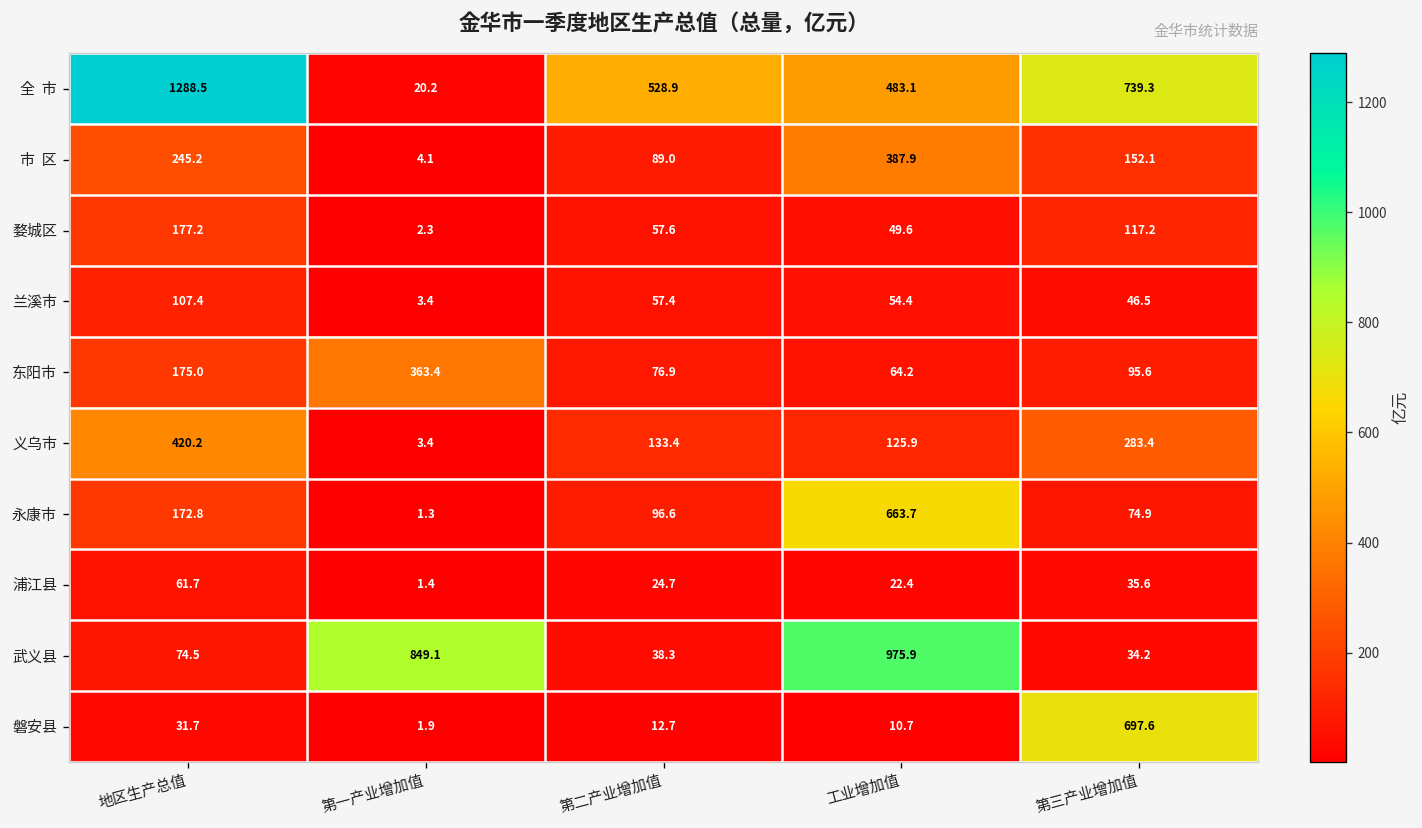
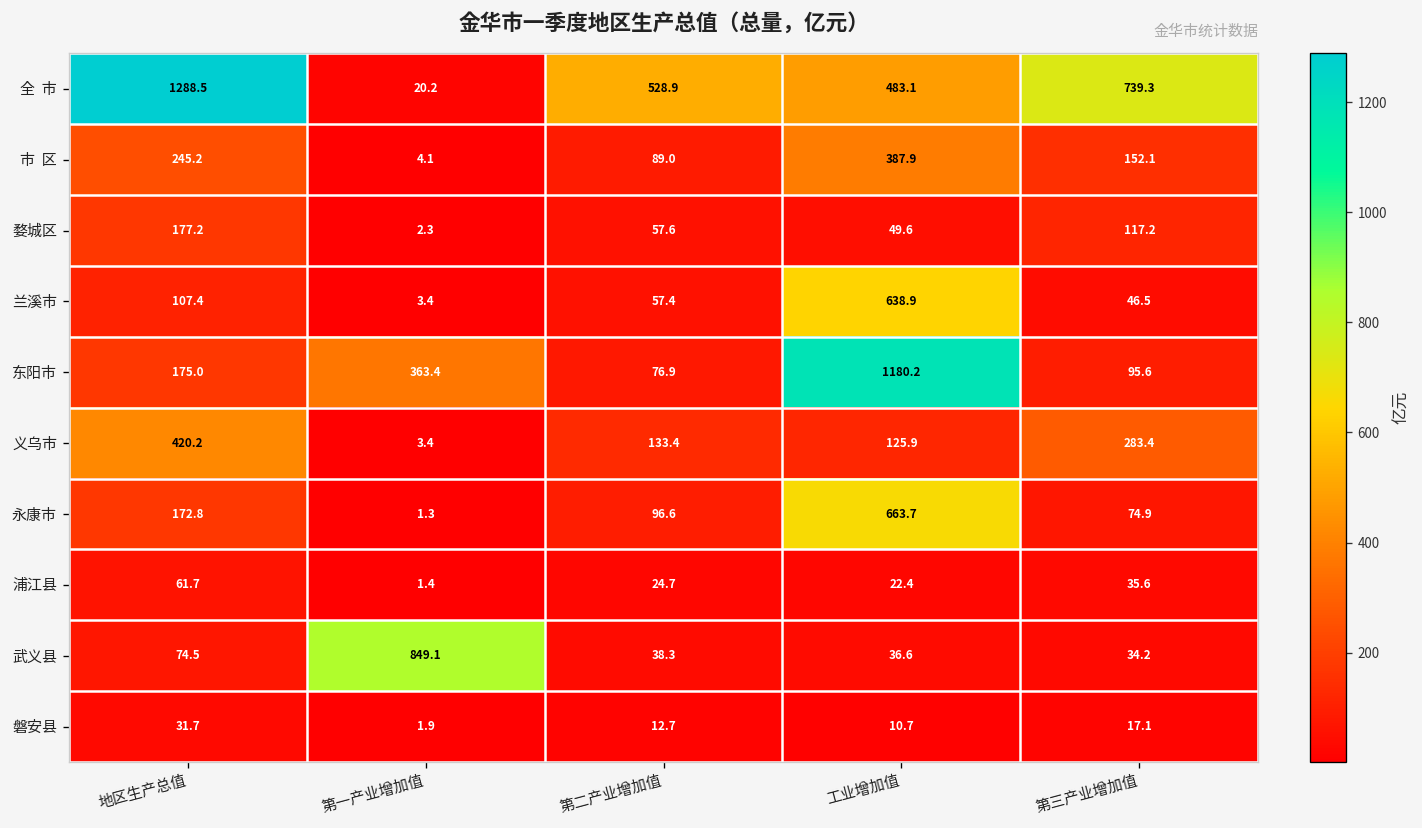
  {
    "全 市": {
      "地区生产总值": 1288.5,
      "第一产业增加值": 20.2,
      "第二产业增加值": 528.9,
      "工业增加值": 483.1,
      "第三产业增加值": 739.3
    },
    "市 区": {
      "地区生产总值": 245.2,
      "第一产业增加值": 4.1,
      "第二产业增加值": 89.0,
      "工业增加值": 387.9,
      "第三产业增加值": 152.1
    },
    "婺城区": {
      "地区生产总值": 177.2,
      "第一产业增加值": 2.3,
      "第二产业增加值": 57.6,
      "工业增加值": 49.6,
      "第三产业增加值": 117.2
    },
    "兰溪市": {
      "地区生产总值": 107.4,
      "第一产业增加值": 3.4,
      "第二产业增加值": 57.4,
-     "工业增加值": 54.4,
+     "工业增加值": 638.9,
      "第三产业增加值": 46.5
    },
    "东阳市": {
      "地区生产总值": 175.0,
      "第一产业增加值": 363.4,
      "第二产业增加值": 76.9,
-     "工业增加值": 64.2,
+     "工业增加值": 1180.2,
      "第三产业增加值": 95.6
    },
    "义乌市": {
      "地区生产总值": 420.2,
      "第一产业增加值": 3.4,
      "第二产业增加值": 133.4,
      "工业增加值": 125.9,
      "第三产业增加值": 283.4
    },
    "永康市": {
      "地区生产总值": 172.8,
      "第一产业增加值": 1.3,
      "第二产业增加值": 96.6,
      "工业增加值": 663.7,
      "第三产业增加值": 74.9
    },
    "浦江县": {
      "地区生产总值": 61.7,
      "第一产业增加值": 1.4,
      "第二产业增加值": 24.7,
      "工业增加值": 22.4,
      "第三产业增加值": 35.6
    },
    "武义县": {
      "地区生产总值": 74.5,
      "第一产业增加值": 849.1,
      "第二产业增加值": 38.3,
-     "工业增加值": 975.9,
+     "工业增加值": 36.6,
      "第三产业增加值": 34.2
    },
    "磐安县": {
      "地区生产总值": 31.7,
      "第一产业增加值": 1.9,
      "第二产业增加值": 12.7,
      "工业增加值": 10.7,
-     "第三产业增加值": 697.6
+     "第三产业增加值": 17.1
    }
  }
